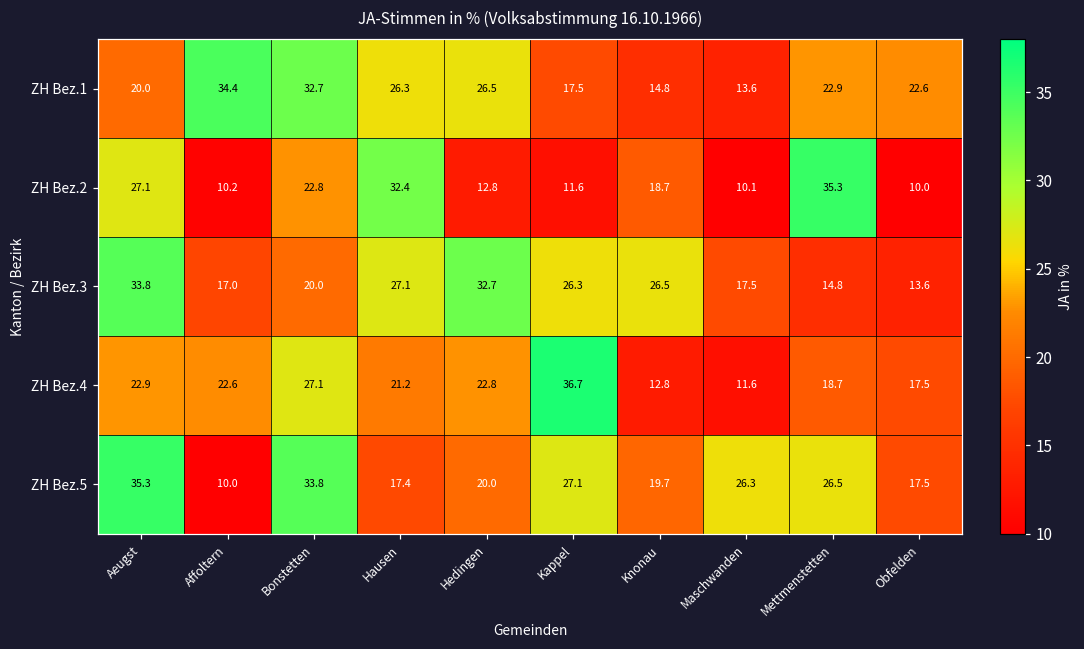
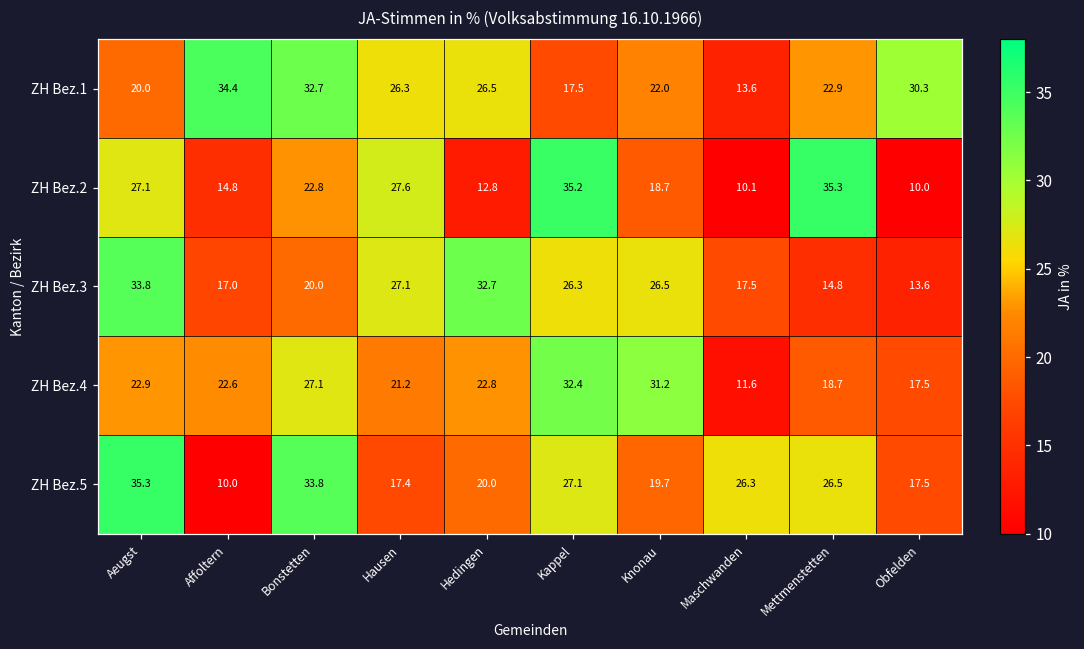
  {
    "ZH Bez.1": {
      "Aeugst": 20.0,
      "Affoltern": 34.4,
      "Bonstetten": 32.7,
      "Hausen": 26.3,
      "Hedingen": 26.5,
      "Kappel": 17.5,
-     "Knonau": 14.8,
+     "Knonau": 22.0,
      "Maschwanden": 13.6,
      "Mettmenstetten": 22.9,
-     "Obfelden": 22.6
+     "Obfelden": 30.3
    },
    "ZH Bez.2": {
      "Aeugst": 27.1,
-     "Affoltern": 10.2,
+     "Affoltern": 14.8,
      "Bonstetten": 22.8,
-     "Hausen": 32.4,
+     "Hausen": 27.6,
      "Hedingen": 12.8,
-     "Kappel": 11.6,
+     "Kappel": 35.2,
      "Knonau": 18.7,
      "Maschwanden": 10.1,
      "Mettmenstetten": 35.3,
      "Obfelden": 10.0
    },
    "ZH Bez.3": {
      "Aeugst": 33.8,
      "Affoltern": 17.0,
      "Bonstetten": 20.0,
      "Hausen": 27.1,
      "Hedingen": 32.7,
      "Kappel": 26.3,
      "Knonau": 26.5,
      "Maschwanden": 17.5,
      "Mettmenstetten": 14.8,
      "Obfelden": 13.6
    },
    "ZH Bez.4": {
      "Aeugst": 22.9,
      "Affoltern": 22.6,
      "Bonstetten": 27.1,
      "Hausen": 21.2,
      "Hedingen": 22.8,
-     "Kappel": 36.7,
-     "Knonau": 12.8,
+     "Kappel": 32.4,
+     "Knonau": 31.2,
      "Maschwanden": 11.6,
      "Mettmenstetten": 18.7,
      "Obfelden": 17.5
    },
    "ZH Bez.5": {
      "Aeugst": 35.3,
      "Affoltern": 10.0,
      "Bonstetten": 33.8,
      "Hausen": 17.4,
      "Hedingen": 20.0,
      "Kappel": 27.1,
      "Knonau": 19.7,
      "Maschwanden": 26.3,
      "Mettmenstetten": 26.5,
      "Obfelden": 17.5
    }
  }
